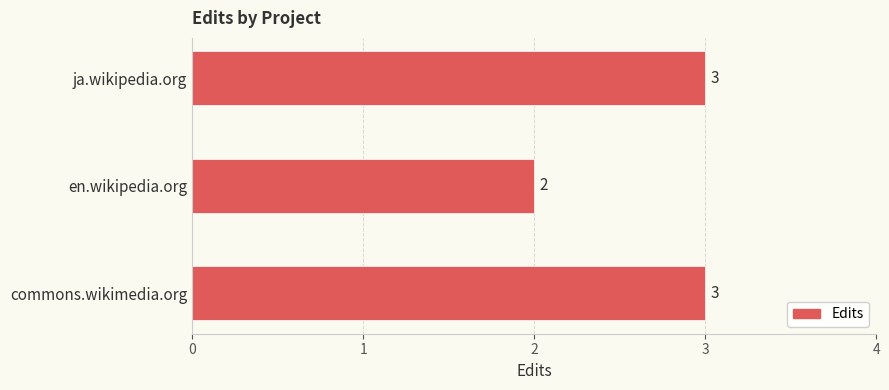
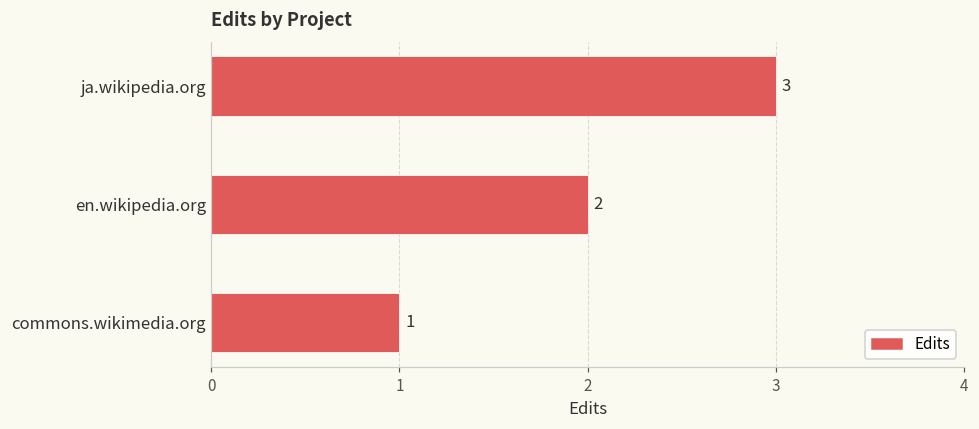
  {
    "ja.wikipedia.org": 3,
    "en.wikipedia.org": 2,
-   "commons.wikimedia.org": 3
+   "commons.wikimedia.org": 1
  }
